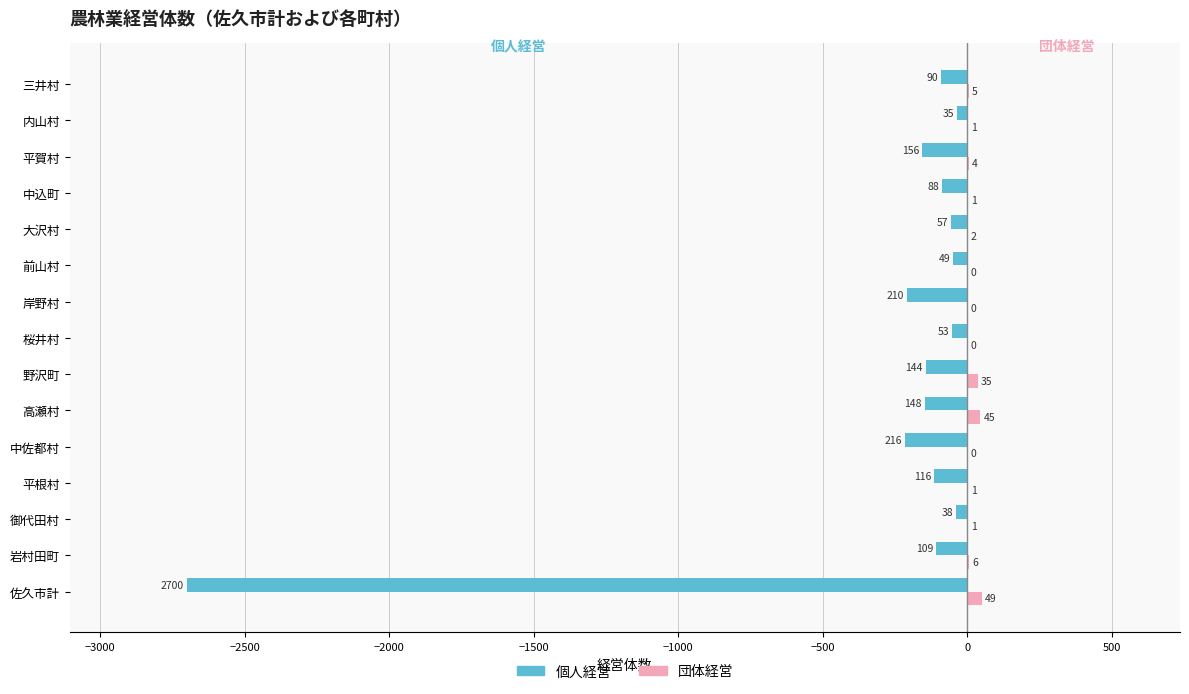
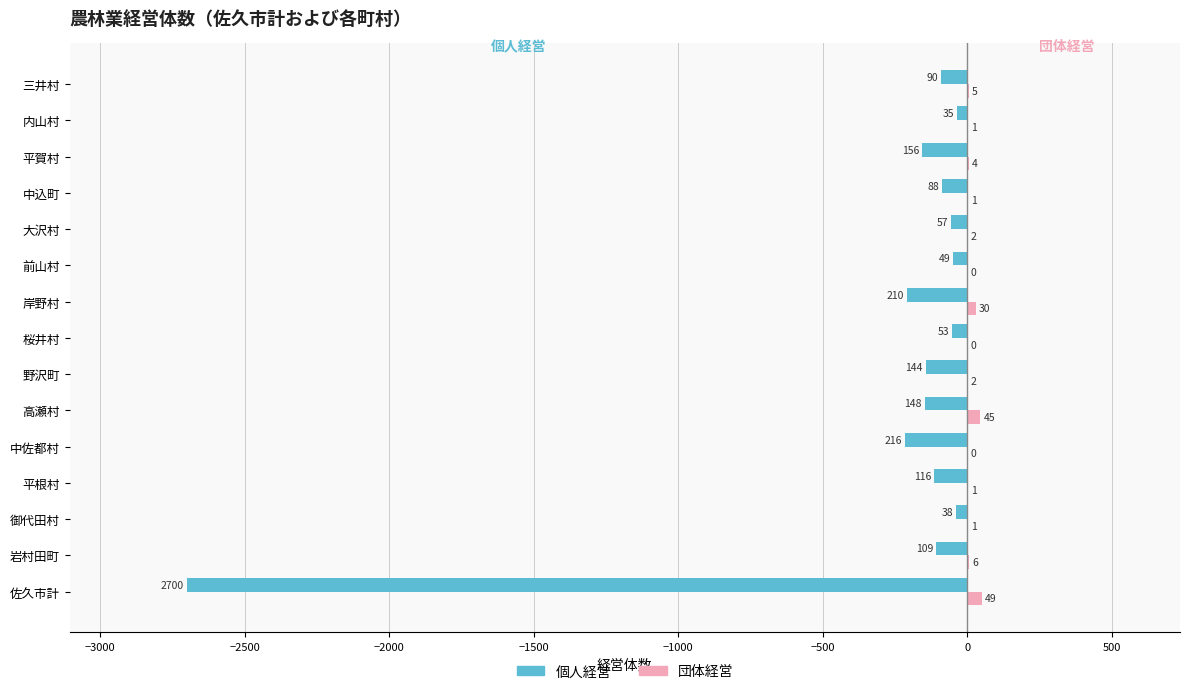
  {
    "団体経営": {
      "三井村": 5,
      "内山村": 1,
      "平賀村": 4,
      "中込町": 1,
      "大沢村": 2,
      "前山村": 0,
-     "岸野村": 0,
+     "岸野村": 30,
      "桜井村": 0,
-     "野沢町": 35,
+     "野沢町": 2,
      "高瀬村": 45,
      "中佐都村": 0,
      "平根村": 1,
      "御代田村": 1,
      "岩村田町": 6,
      "佐久市計": 49
    }
  }
